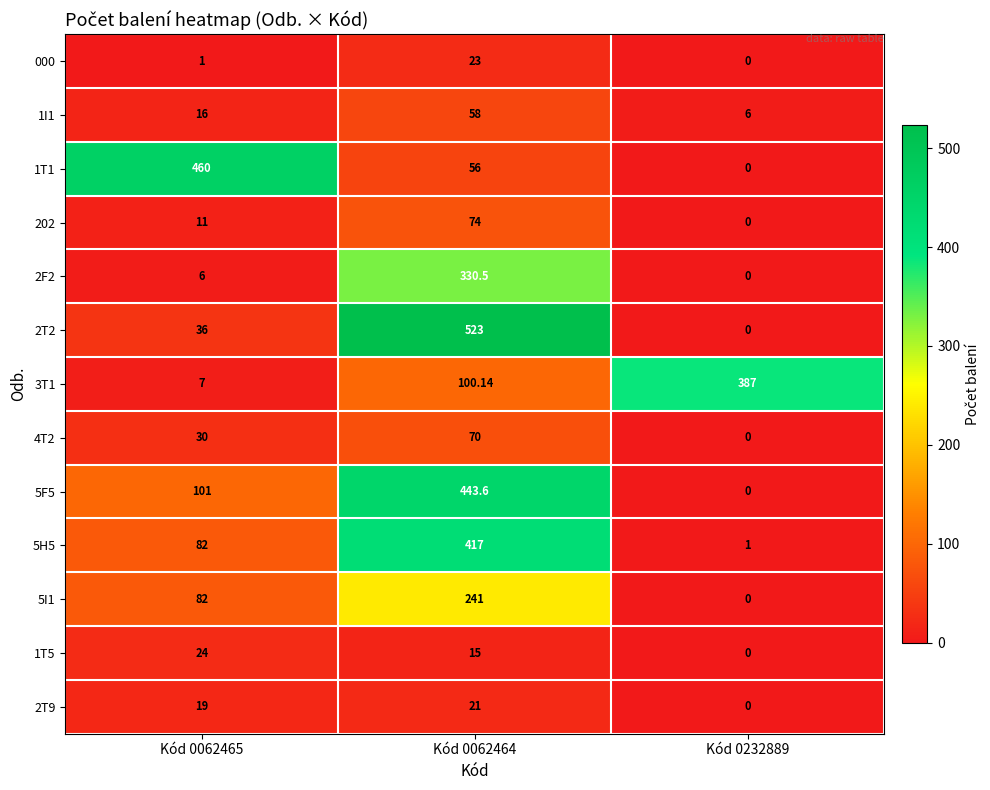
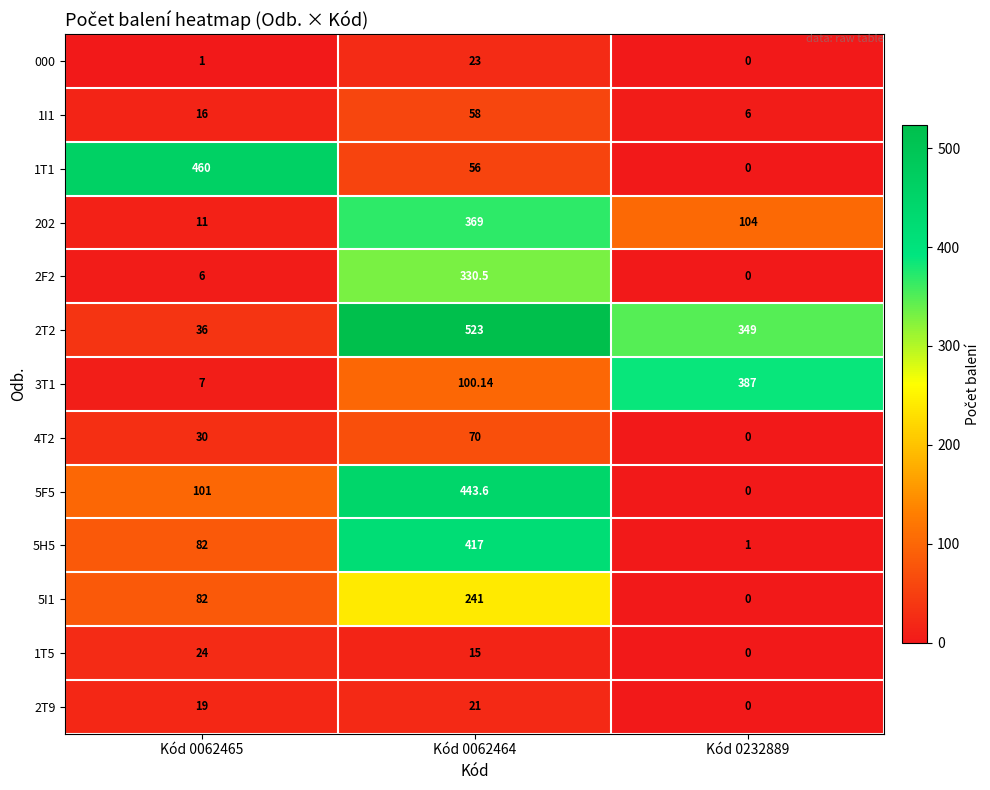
  {
    "000": {
      "Kód 0062465": 1,
      "Kód 0062464": 23
    },
    "1I1": {
      "Kód 0062465": 16,
      "Kód 0062464": 58,
      "Kód 0232889": 6
    },
    "1T1": {
      "Kód 0062465": 460,
      "Kód 0062464": 56,
      "Kód 0232889": 0
    },
    "202": {
      "Kód 0062465": 11,
-     "Kód 0062464": 74,
-     "Kód 0232889": 0
+     "Kód 0062464": 369,
+     "Kód 0232889": 104
    },
    "2F2": {
      "Kód 0062465": 6,
      "Kód 0062464": 330.5,
      "Kód 0232889": 0
    },
    "2T2": {
      "Kód 0062465": 36,
      "Kód 0062464": 523,
-     "Kód 0232889": 0
+     "Kód 0232889": 349
    },
    "3T1": {
      "Kód 0062465": 7,
      "Kód 0062464": 100.14,
      "Kód 0232889": 387
    },
    "4T2": {
      "Kód 0062465": 30,
      "Kód 0062464": 70,
      "Kód 0232889": 0
    },
    "5F5": {
      "Kód 0062465": 101,
      "Kód 0062464": 443.6,
      "Kód 0232889": 0
    },
    "5H5": {
      "Kód 0062465": 82,
      "Kód 0062464": 417,
      "Kód 0232889": 1
    },
    "5I1": {
      "Kód 0062465": 82,
      "Kód 0062464": 241,
      "Kód 0232889": 0
    },
    "1T5": {
      "Kód 0062465": 24,
      "Kód 0062464": 15,
      "Kód 0232889": 0
    },
    "2T9": {
      "Kód 0062465": 19,
      "Kód 0062464": 21,
      "Kód 0232889": 0
    }
  }
